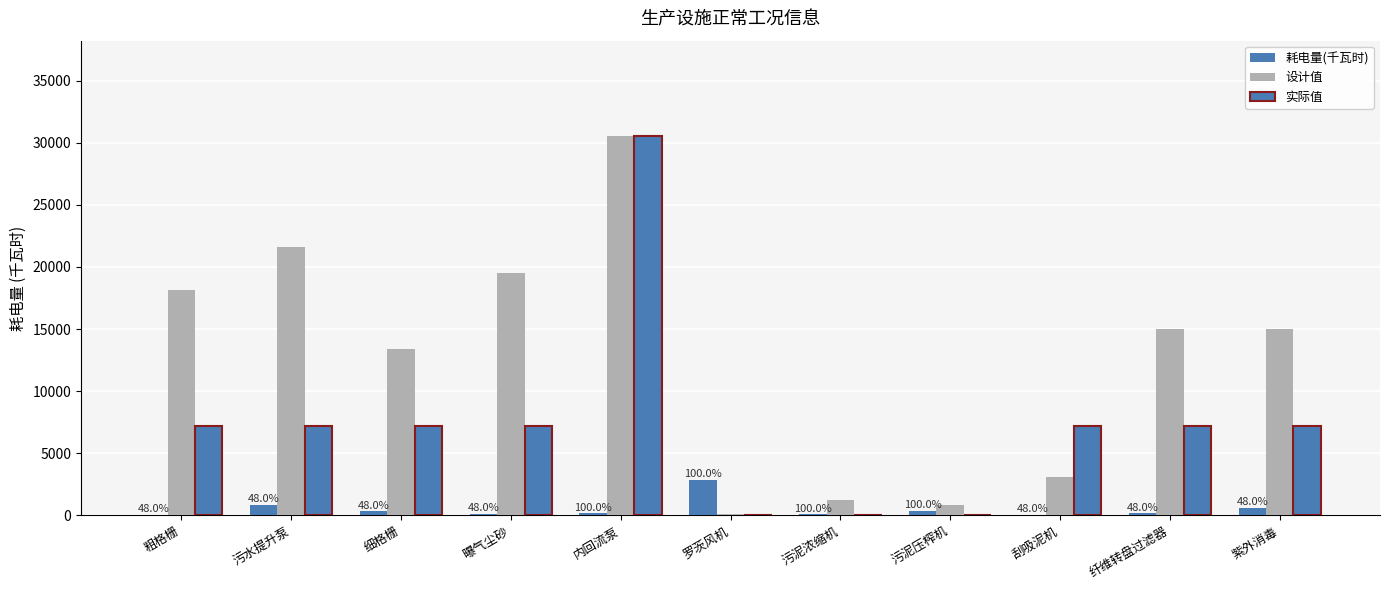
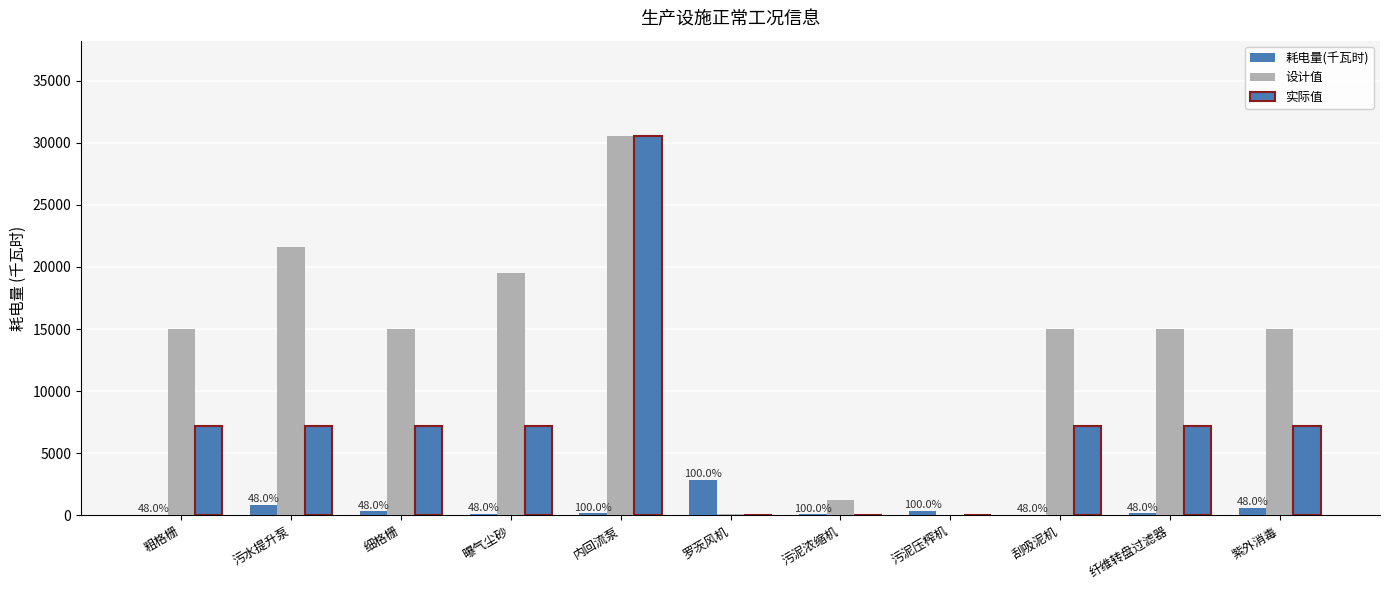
  {
    "设计值": {
-     "粗格栅": 18100,
+     "粗格栅": 15000,
      "污水提升泵": 21600,
-     "细格栅": 13400,
+     "细格栅": 15000,
      "曝气尘砂": 19500,
      "内回流泵": 30600,
      "污泥浓缩机": 1200,
-     "污泥压榨机": 800,
-     "刮吸泥机": 3100,
+     "污泥压榨机": 0,
+     "刮吸泥机": 15000,
      "纤维转盘过滤器": 15000,
      "紫外消毒": 15000
    }
  }
